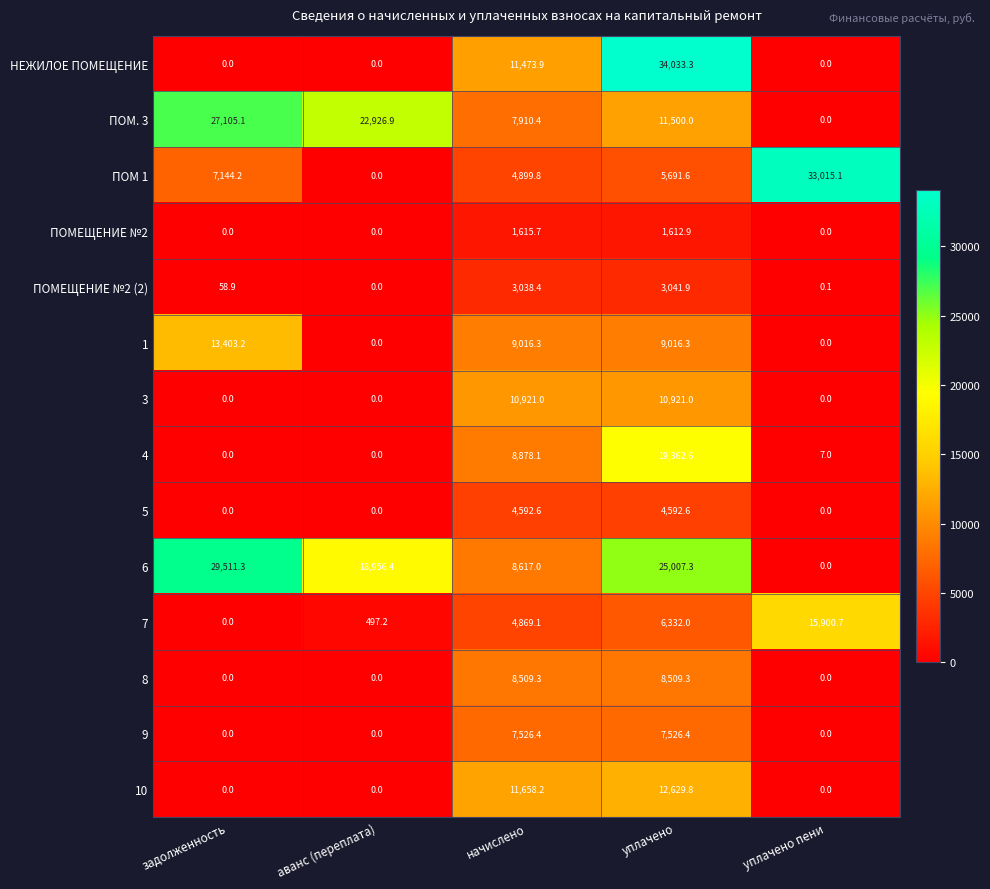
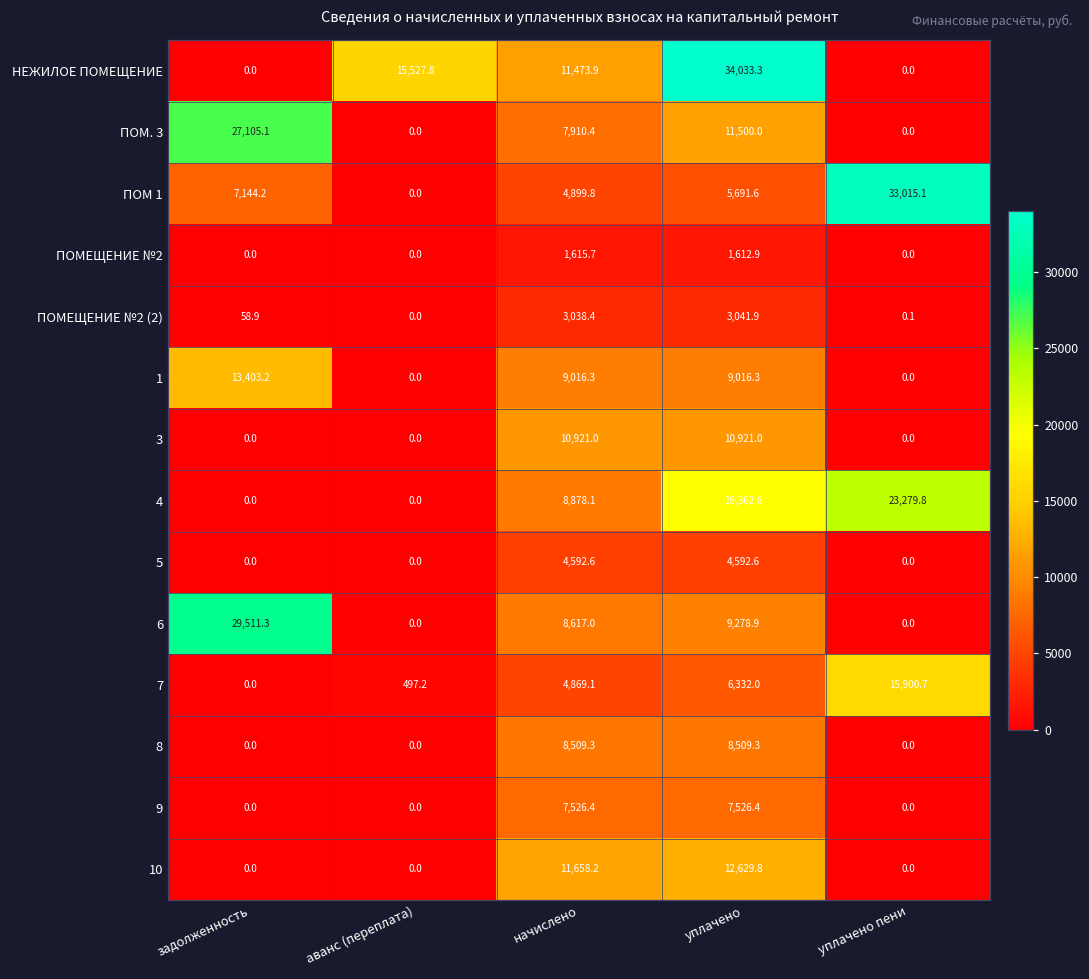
  {
    "НЕЖИЛОЕ ПОМЕЩЕНИЕ": {
      "задолженность": "0.0",
-     "аванс (переплата)": "0.0",
+     "аванс (переплата)": "15,527.8",
      "начислено": "11,473.9",
      "уплачено": "34,033.3",
      "уплачено пени": "0.0"
    },
    "ПОМ. 3": {
      "задолженность": "27,105.1",
-     "аванс (переплата)": "22,926.9",
+     "аванс (переплата)": "0.0",
      "начислено": "7,910.4",
      "уплачено": "11,500.0",
      "уплачено пени": "0.0"
    },
    "ПОМ 1": {
      "задолженность": "7,144.2",
      "аванс (переплата)": "0.0",
      "начислено": "4,899.8",
      "уплачено": "5,691.6",
      "уплачено пени": "33,015.1"
    },
    "ПОМЕЩЕНИЕ №2": {
      "задолженность": "0.0",
      "аванс (переплата)": "0.0",
      "начислено": "1,615.7",
      "уплачено": "1,612.9",
      "уплачено пени": "0.0"
    },
    "ПОМЕЩЕНИЕ №2 (2)": {
      "задолженность": "58.9",
      "аванс (переплата)": "0.0",
      "начислено": "3,038.4",
      "уплачено": "3,041.9",
      "уплачено пени": "0.1"
    },
    "1": {
      "задолженность": "13,403.2",
      "аванс (переплата)": "0.0",
      "начислено": "9,016.3",
      "уплачено": "9,016.3",
      "уплачено пени": "0.0"
    },
    "3": {
      "задолженность": "0.0",
      "аванс (переплата)": "0.0",
      "начислено": "10,921.0",
      "уплачено": "10,921.0",
      "уплачено пени": "0.0"
    },
    "4": {
      "задолженность": "0.0",
      "аванс (переплата)": "0.0",
      "начислено": "8,878.1",
      "уплачено": "19,362.6",
-     "уплачено пени": "7.0"
+     "уплачено пени": "23,279.8"
    },
    "5": {
      "задолженность": "0.0",
      "аванс (переплата)": "0.0",
      "начислено": "4,592.6",
      "уплачено": "4,592.6",
      "уплачено пени": "0.0"
    },
    "6": {
      "задолженность": "29,511.3",
-     "аванс (переплата)": "18,956.4",
+     "аванс (переплата)": "0.0",
      "начислено": "8,617.0",
-     "уплачено": "25,007.3",
+     "уплачено": "9,278.9",
      "уплачено пени": "0.0"
    },
    "7": {
      "задолженность": "0.0",
      "аванс (переплата)": "497.2",
      "начислено": "4,869.1",
      "уплачено": "6,332.0",
      "уплачено пени": "15,900.7"
    },
    "8": {
      "задолженность": "0.0",
      "аванс (переплата)": "0.0",
      "начислено": "8,509.3",
      "уплачено": "8,509.3",
      "уплачено пени": "0.0"
    },
    "9": {
      "задолженность": "0.0",
      "аванс (переплата)": "0.0",
      "начислено": "7,526.4",
      "уплачено": "7,526.4",
      "уплачено пени": "0.0"
    },
    "10": {
      "задолженность": "0.0",
      "аванс (переплата)": "0.0",
      "начислено": "11,658.2",
      "уплачено": "12,629.8",
      "уплачено пени": "0.0"
    }
  }
